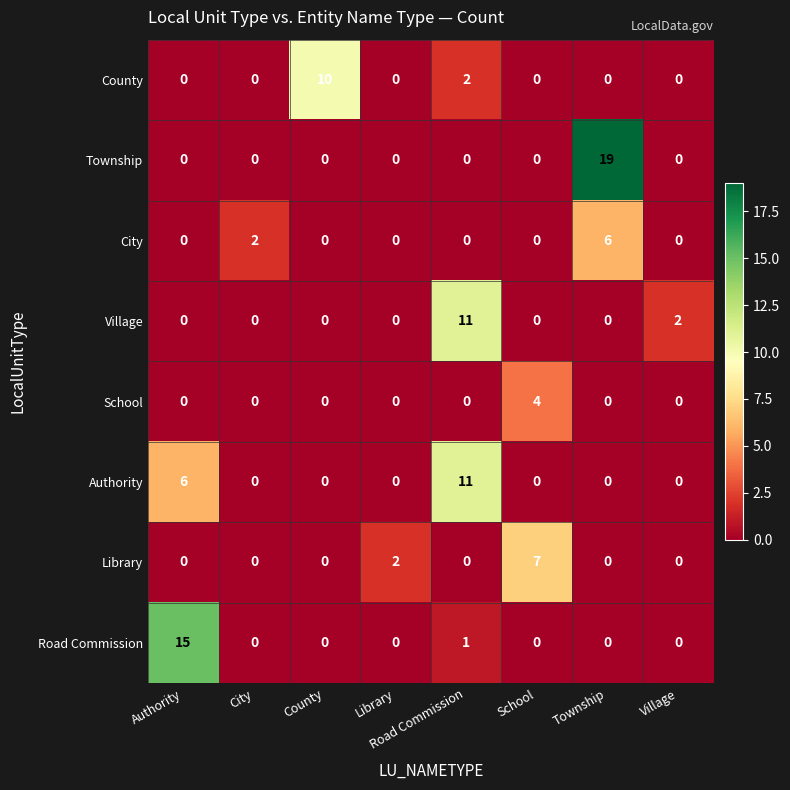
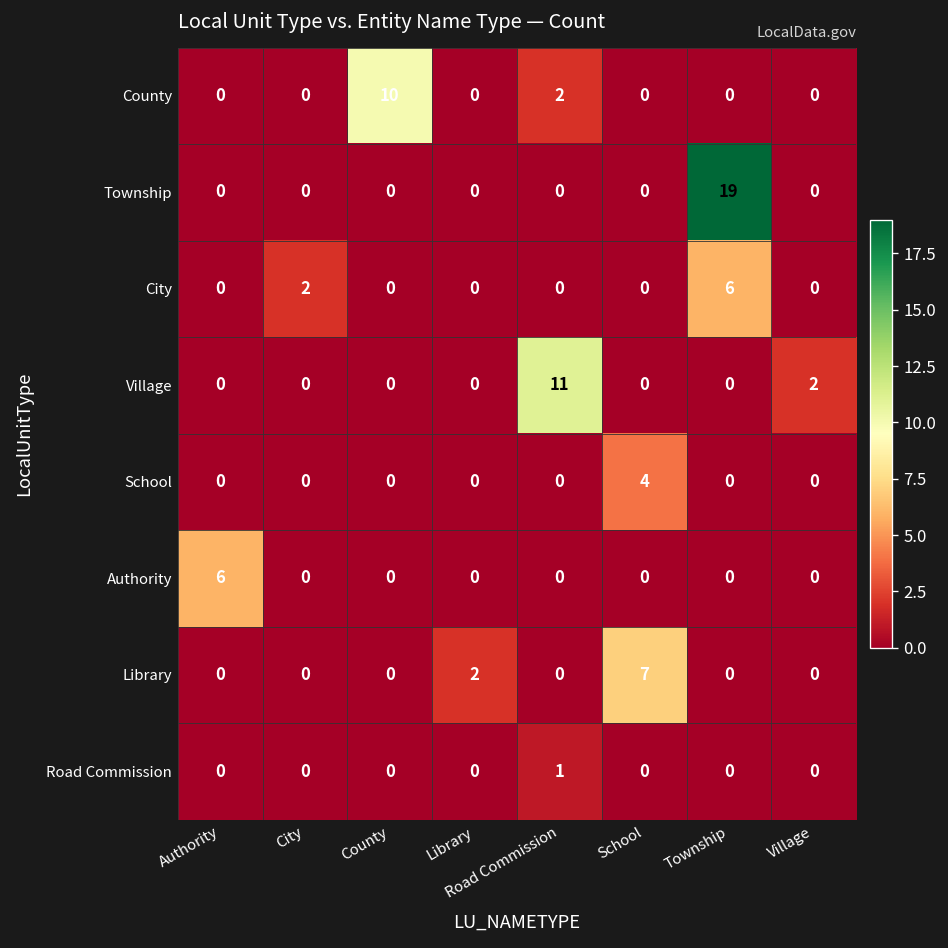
  {
    "County": {
      "Authority": 0,
      "City": 0,
      "County": 10,
      "Library": 0,
      "Road Commission": 2,
      "School": 0,
      "Township": 0,
      "Village": 0
    },
    "Township": {
      "Authority": 0,
      "City": 0,
      "County": 0,
      "Library": 0,
      "Road Commission": 0,
      "School": 0,
      "Township": 19,
      "Village": 0
    },
    "City": {
      "Authority": 0,
      "City": 2,
      "County": 0,
      "Library": 0,
      "Road Commission": 0,
      "School": 0,
      "Township": 6,
      "Village": 0
    },
    "Village": {
      "Authority": 0,
      "City": 0,
      "County": 0,
      "Library": 0,
      "Road Commission": 11,
      "School": 0,
      "Township": 0,
      "Village": 2
    },
    "School": {
      "Authority": 0,
      "City": 0,
      "County": 0,
      "Library": 0,
      "Road Commission": 0,
      "School": 4,
      "Township": 0,
      "Village": 0
    },
    "Authority": {
      "Authority": 6,
      "City": 0,
      "County": 0,
      "Library": 0,
-     "Road Commission": 11,
+     "Road Commission": 0,
      "School": 0,
      "Township": 0,
      "Village": 0
    },
    "Library": {
      "Authority": 0,
      "City": 0,
      "County": 0,
      "Library": 2,
      "Road Commission": 0,
      "School": 7,
      "Township": 0,
      "Village": 0
    },
    "Road Commission": {
-     "Authority": 15,
+     "Authority": 0,
      "City": 0,
      "County": 0,
      "Library": 0,
      "Road Commission": 1,
      "School": 0,
      "Township": 0,
      "Village": 0
    }
  }
